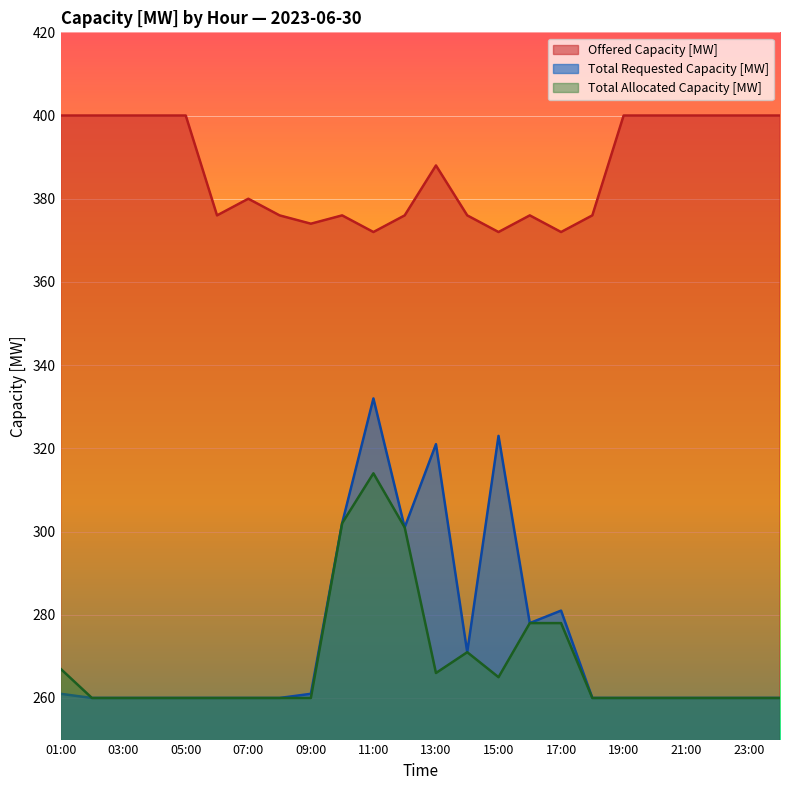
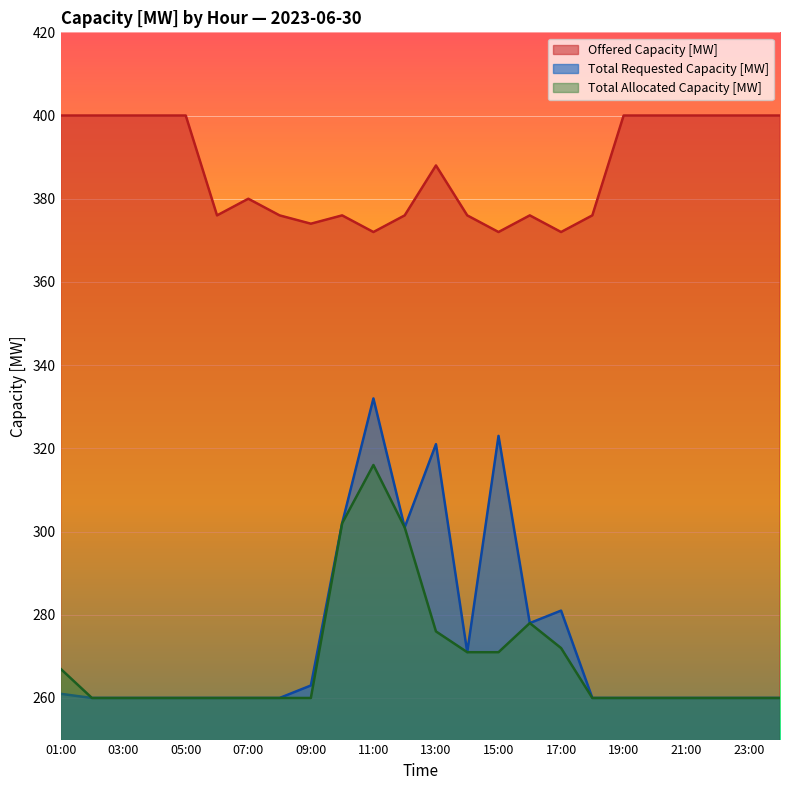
  {
    "Offered Capacity [MW]": {
      "01:00": 400,
      "03:00": 400,
      "05:00": 400,
      "07:00": 380,
      "09:00": 374,
      "11:00": 372,
      "13:00": 388,
      "15:00": 372,
      "17:00": 372,
      "19:00": 400,
      "21:00": 400,
      "23:00": 400
    },
    "Total Requested Capacity [MW]": {
      "01:00": 261,
-     "09:00": 261,
+     "09:00": 263,
      "11:00": 332,
      "13:00": 321,
      "15:00": 323,
      "17:00": 281
    },
    "Total Allocated Capacity [MW]": {
      "01:00": 267,
      "09:00": 260,
-     "11:00": 314,
-     "13:00": 266,
-     "15:00": 265,
-     "17:00": 278
+     "11:00": 316,
+     "13:00": 276,
+     "15:00": 271,
+     "17:00": 272
    }
  }
